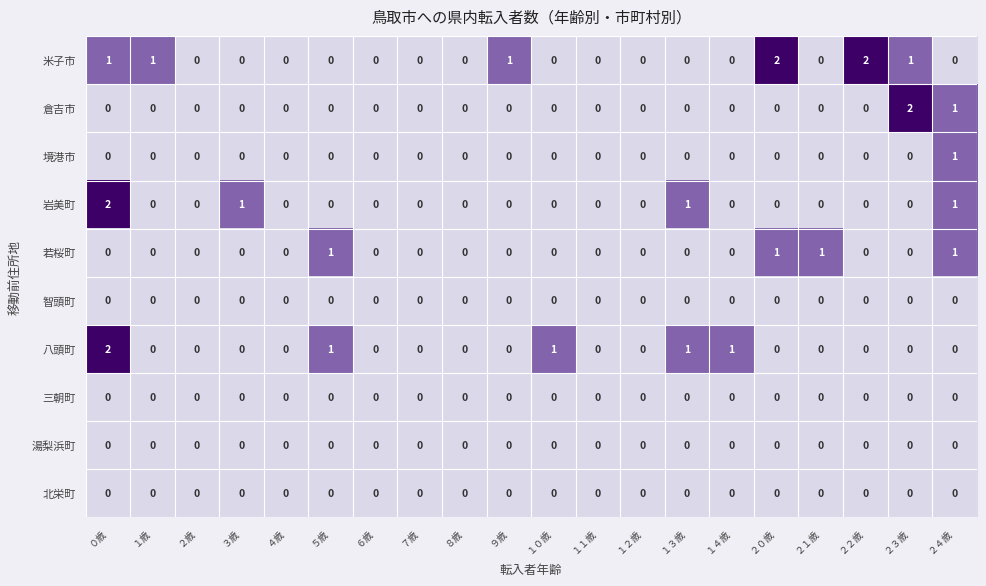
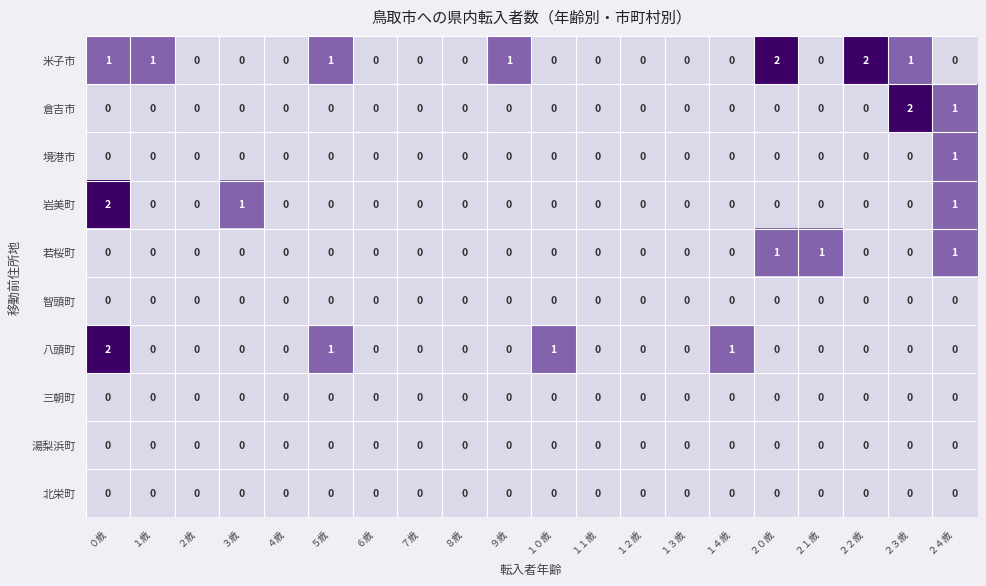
  {
    "米子市": {
      "０歳": 1,
      "１歳": 1,
      "２歳": 0,
      "３歳": 0,
      "４歳": 0,
-     "５歳": 0,
+     "５歳": 1,
      "６歳": 0,
      "７歳": 0,
      "８歳": 0,
      "９歳": 1,
      "１０歳": 0,
      "１１歳": 0,
      "１２歳": 0,
      "１３歳": 0,
      "１４歳": 0,
      "２０歳": 2,
      "２１歳": 0,
      "２２歳": 2,
      "２３歳": 1,
      "２４歳": 0
    },
    "倉吉市": {
      "０歳": 0,
      "１歳": 0,
      "２歳": 0,
      "３歳": 0,
      "４歳": 0,
      "５歳": 0,
      "６歳": 0,
      "７歳": 0,
      "８歳": 0,
      "９歳": 0,
      "１０歳": 0,
      "１１歳": 0,
      "１２歳": 0,
      "１３歳": 0,
      "１４歳": 0,
      "２０歳": 0,
      "２１歳": 0,
      "２２歳": 0,
      "２３歳": 2,
      "２４歳": 1
    },
    "境港市": {
      "０歳": 0,
      "１歳": 0,
      "２歳": 0,
      "３歳": 0,
      "４歳": 0,
      "５歳": 0,
      "６歳": 0,
      "７歳": 0,
      "８歳": 0,
      "９歳": 0,
      "１０歳": 0,
      "１１歳": 0,
      "１２歳": 0,
      "１３歳": 0,
      "１４歳": 0,
      "２０歳": 0,
      "２１歳": 0,
      "２２歳": 0,
      "２３歳": 0,
      "２４歳": 1
    },
    "岩美町": {
      "０歳": 2,
      "１歳": 0,
      "２歳": 0,
      "３歳": 1,
      "４歳": 0,
      "５歳": 0,
      "６歳": 0,
      "７歳": 0,
      "８歳": 0,
      "９歳": 0,
      "１０歳": 0,
      "１１歳": 0,
      "１２歳": 0,
-     "１３歳": 1,
+     "１３歳": 0,
      "１４歳": 0,
      "２０歳": 0,
      "２１歳": 0,
      "２２歳": 0,
      "２３歳": 0,
      "２４歳": 1
    },
    "若桜町": {
      "０歳": 0,
      "１歳": 0,
      "２歳": 0,
      "３歳": 0,
      "４歳": 0,
-     "５歳": 1,
+     "５歳": 0,
      "６歳": 0,
      "７歳": 0,
      "８歳": 0,
      "９歳": 0,
      "１０歳": 0,
      "１１歳": 0,
      "１２歳": 0,
      "１３歳": 0,
      "１４歳": 0,
      "２０歳": 1,
      "２１歳": 1,
      "２２歳": 0,
      "２３歳": 0,
      "２４歳": 1
    },
    "智頭町": {
      "０歳": 0,
      "１歳": 0,
      "２歳": 0,
      "３歳": 0,
      "４歳": 0,
      "５歳": 0,
      "６歳": 0,
      "７歳": 0,
      "８歳": 0,
      "９歳": 0,
      "１０歳": 0,
      "１１歳": 0,
      "１２歳": 0,
      "１３歳": 0,
      "１４歳": 0,
      "２０歳": 0,
      "２１歳": 0,
      "２２歳": 0,
      "２３歳": 0,
      "２４歳": 0
    },
    "八頭町": {
      "０歳": 2,
      "１歳": 0,
      "２歳": 0,
      "３歳": 0,
      "４歳": 0,
      "５歳": 1,
      "６歳": 0,
      "７歳": 0,
      "８歳": 0,
      "９歳": 0,
      "１０歳": 1,
      "１１歳": 0,
      "１２歳": 0,
-     "１３歳": 1,
+     "１３歳": 0,
      "１４歳": 1,
      "２０歳": 0,
      "２１歳": 0,
      "２２歳": 0,
      "２３歳": 0,
      "２４歳": 0
    },
    "三朝町": {
      "０歳": 0,
      "１歳": 0,
      "２歳": 0,
      "３歳": 0,
      "４歳": 0,
      "５歳": 0,
      "６歳": 0,
      "７歳": 0,
      "８歳": 0,
      "９歳": 0,
      "１０歳": 0,
      "１１歳": 0,
      "１２歳": 0,
      "１３歳": 0,
      "１４歳": 0,
      "２０歳": 0,
      "２１歳": 0,
      "２２歳": 0,
      "２３歳": 0,
      "２４歳": 0
    },
    "湯梨浜町": {
      "０歳": 0,
      "１歳": 0,
      "２歳": 0,
      "３歳": 0,
      "４歳": 0,
      "５歳": 0,
      "６歳": 0,
      "７歳": 0,
      "８歳": 0,
      "９歳": 0,
      "１０歳": 0,
      "１１歳": 0,
      "１２歳": 0,
      "１３歳": 0,
      "１４歳": 0,
      "２０歳": 0,
      "２１歳": 0,
      "２２歳": 0,
      "２３歳": 0,
      "２４歳": 0
    },
    "北栄町": {
      "０歳": 0,
      "１歳": 0,
      "２歳": 0,
      "３歳": 0,
      "４歳": 0,
      "５歳": 0,
      "６歳": 0,
      "７歳": 0,
      "８歳": 0,
      "９歳": 0,
      "１０歳": 0,
      "１１歳": 0,
      "１２歳": 0,
      "１３歳": 0,
      "１４歳": 0,
      "２０歳": 0,
      "２１歳": 0,
      "２２歳": 0,
      "２３歳": 0,
      "２４歳": 0
    }
  }
